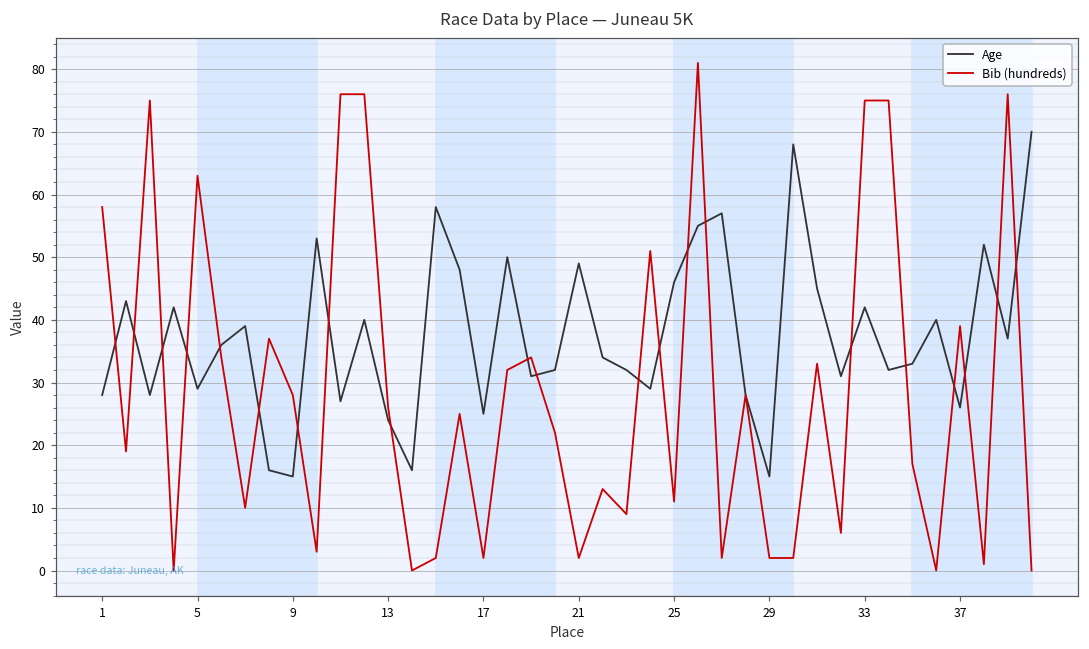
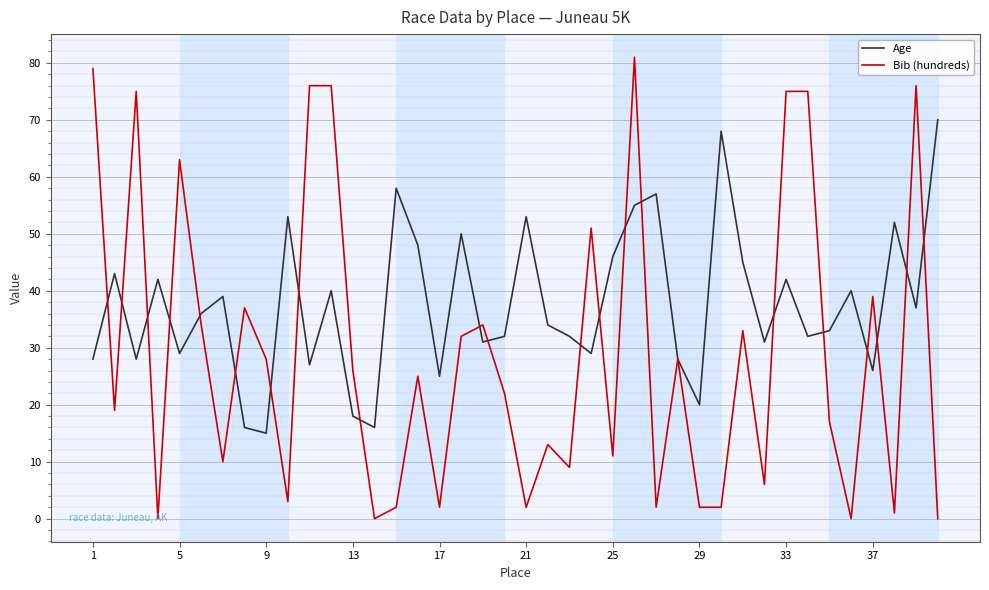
  {
    "Age": {
      "1": 28,
      "5": 29,
      "9": 15,
-     "13": 24,
+     "13": 18,
      "17": 25,
-     "21": 49,
+     "21": 53,
      "25": 46,
-     "29": 15,
+     "29": 20,
      "33": 42,
      "37": 26
    },
    "Bib (hundreds)": {
-     "1": 58,
+     "1": 79,
      "5": 63,
      "9": 28,
      "13": 26,
      "17": 2,
      "21": 2,
      "25": 11,
      "29": 2,
      "33": 75,
      "37": 39
    }
  }
